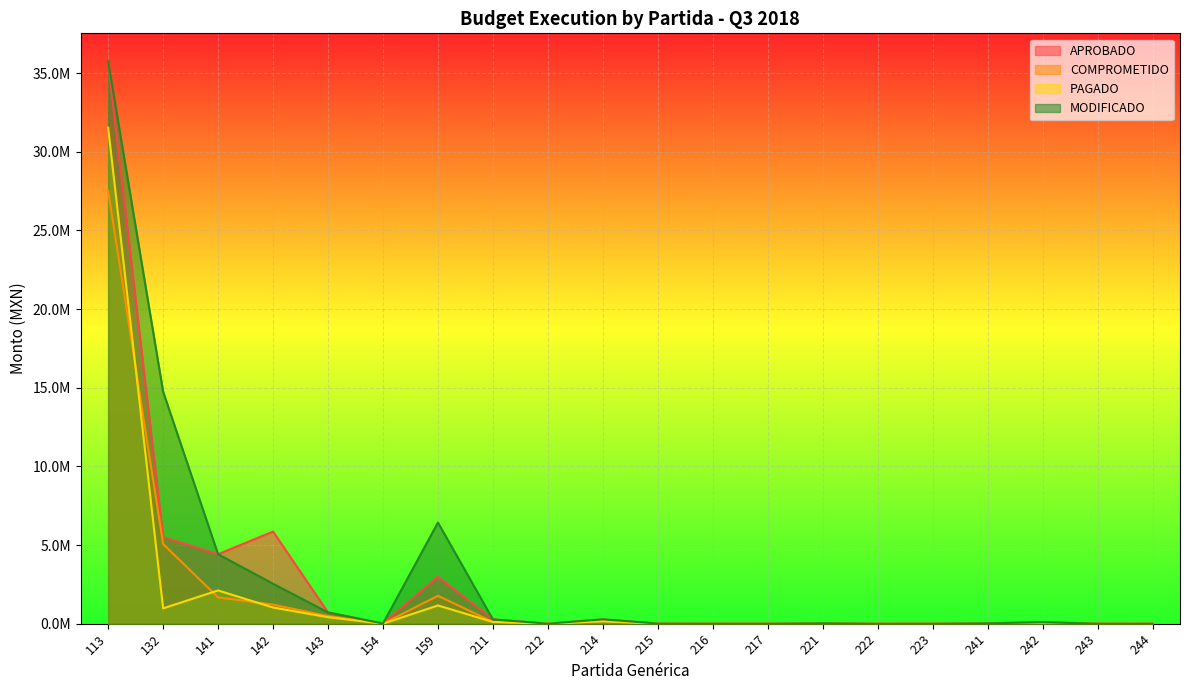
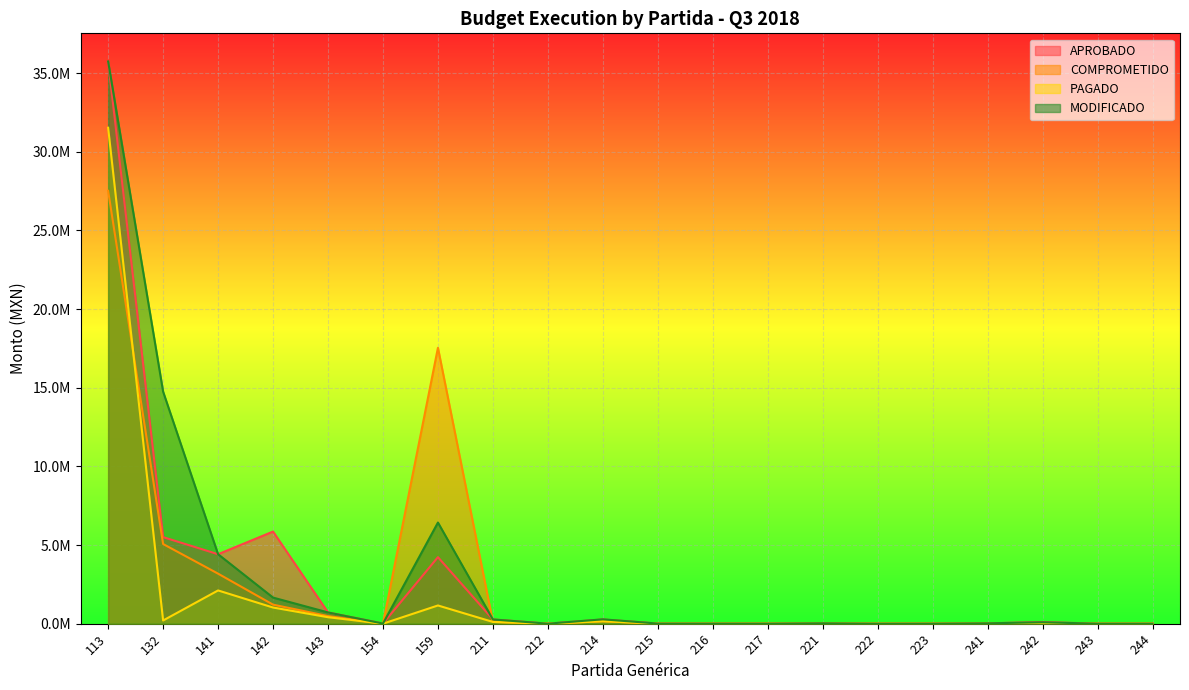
  {
    "APROBADO": {
      "132": 5500000,
      "142": 5900000,
-     "159": 3000000
+     "159": 4200000
    },
    "COMPROMETIDO": {
      "113": 27500000,
      "132": 5100000,
-     "141": 1700000,
+     "141": 3200000,
      "142": 1200000,
-     "159": 1800000
+     "159": 17500000
    },
    "PAGADO": {
      "113": 31500000,
-     "132": 1000000,
+     "132": 200000,
      "141": 2100000,
      "142": 1000000,
      "159": 1200000
    },
    "MODIFICADO": {
      "132": 14700000,
-     "142": 2500000,
+     "142": 1700000,
      "159": 6400000
    }
  }
